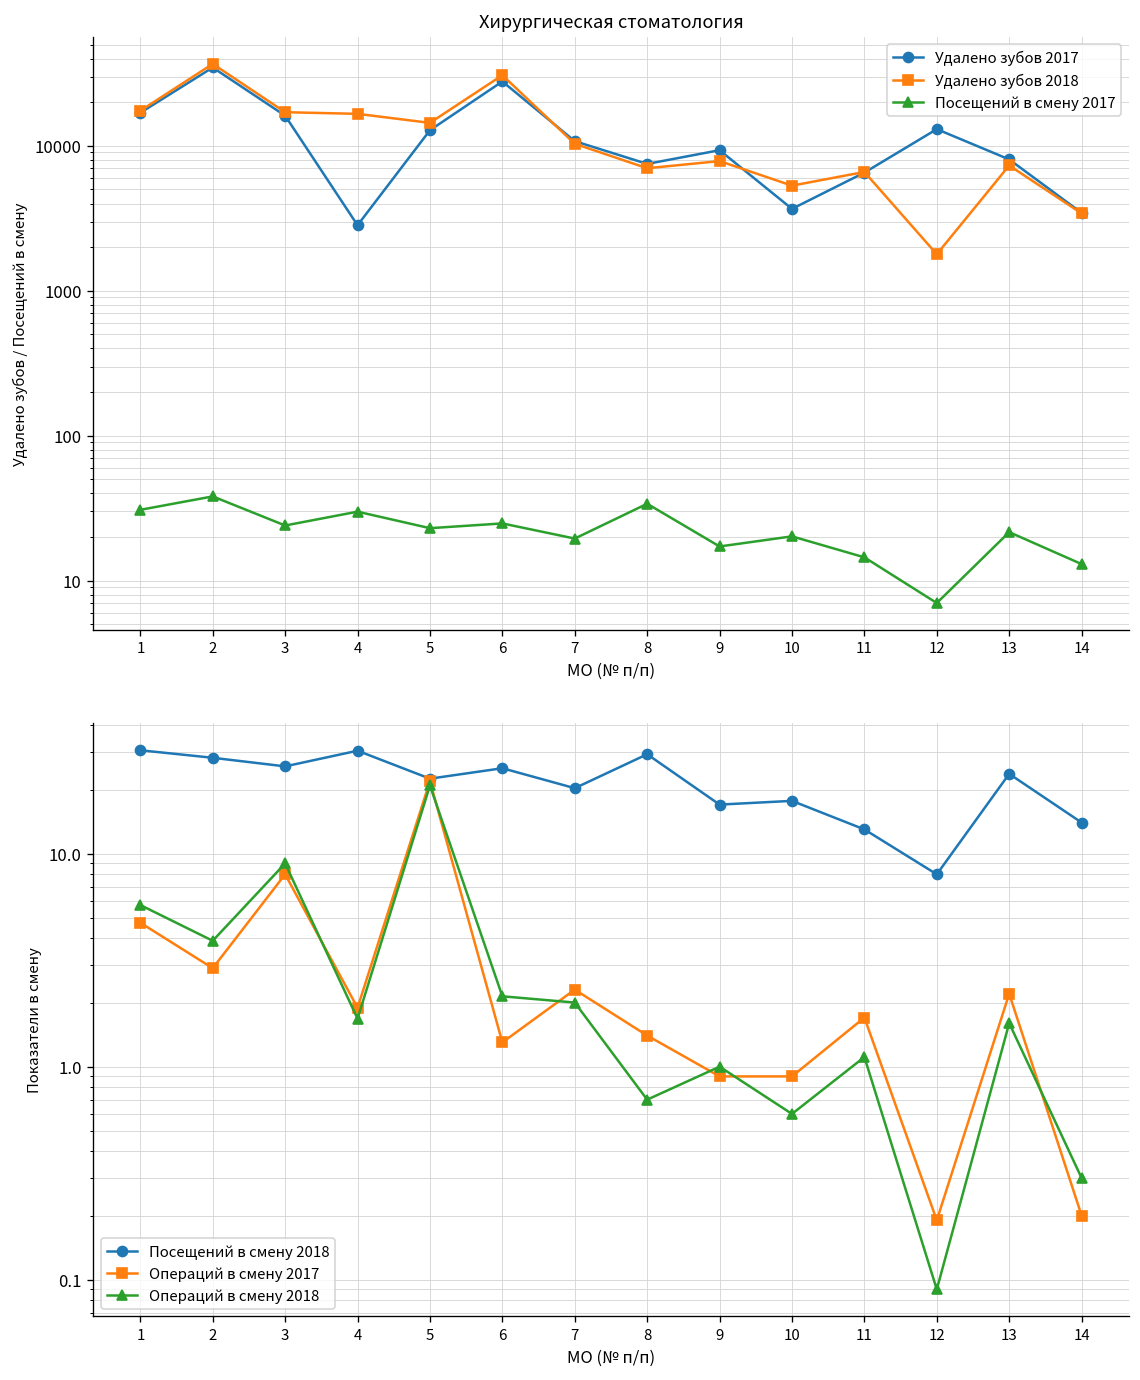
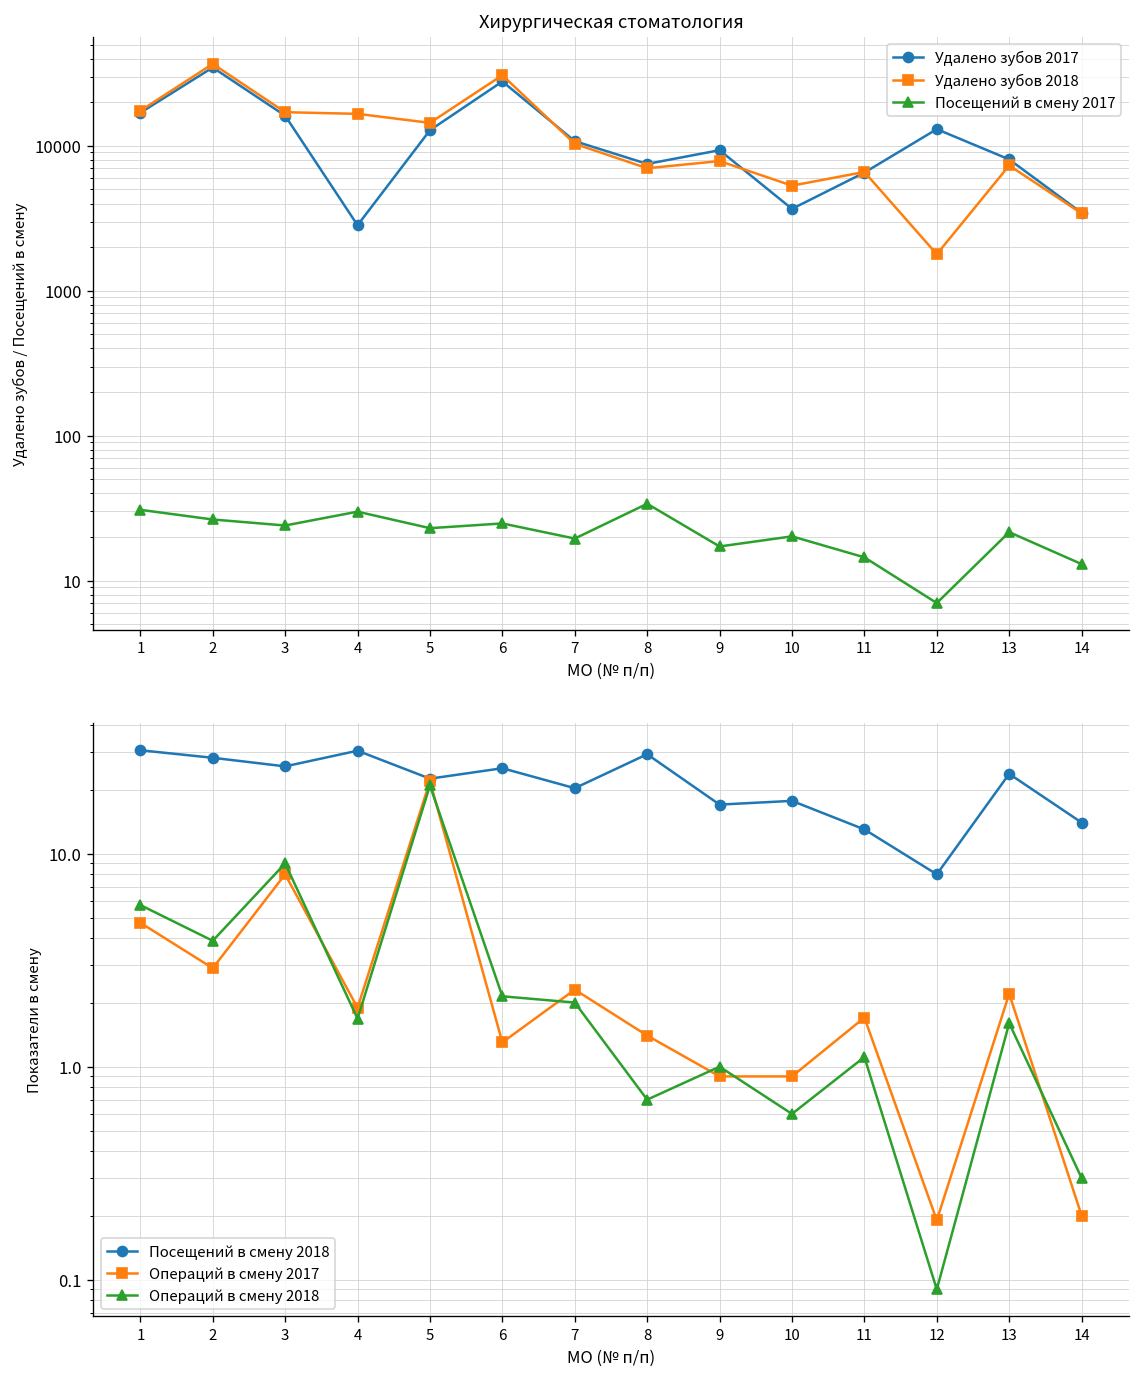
  {
    "Хирургическая стоматология": {
      "Удалено зубов 2017": {
        "2": 35000,
        "3": 16000,
        "4": 2800,
        "5": 13000,
        "6": 28000,
        "8": 8000,
        "9": 9000,
        "10": 3700,
        "12": 13000,
        "13": 8000
      },
      "Удалено зубов 2018": {
        "2": 37000,
        "3": 17000,
        "4": 17000,
        "5": 14000,
        "6": 31000,
        "8": 7000,
        "9": 8000,
        "10": 5000,
        "12": 1800,
        "13": 7000
      },
      "Посещений в смену 2017": {
        "1": 31,
-       "2": 38,
+       "2": 26,
        "3": 24,
        "4": 30,
        "5": 23,
        "6": 25,
        "7": 20,
        "8": 34,
        "9": 17,
        "10": 20,
        "11": 14,
        "12": 7,
        "13": 22,
        "14": 13
      }
    }
  }
